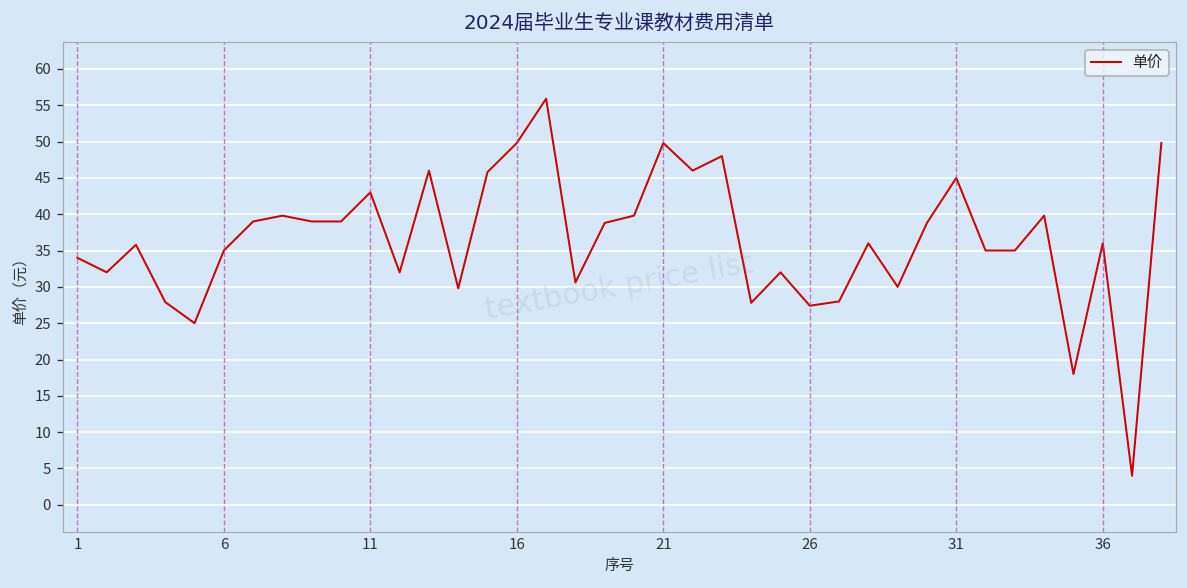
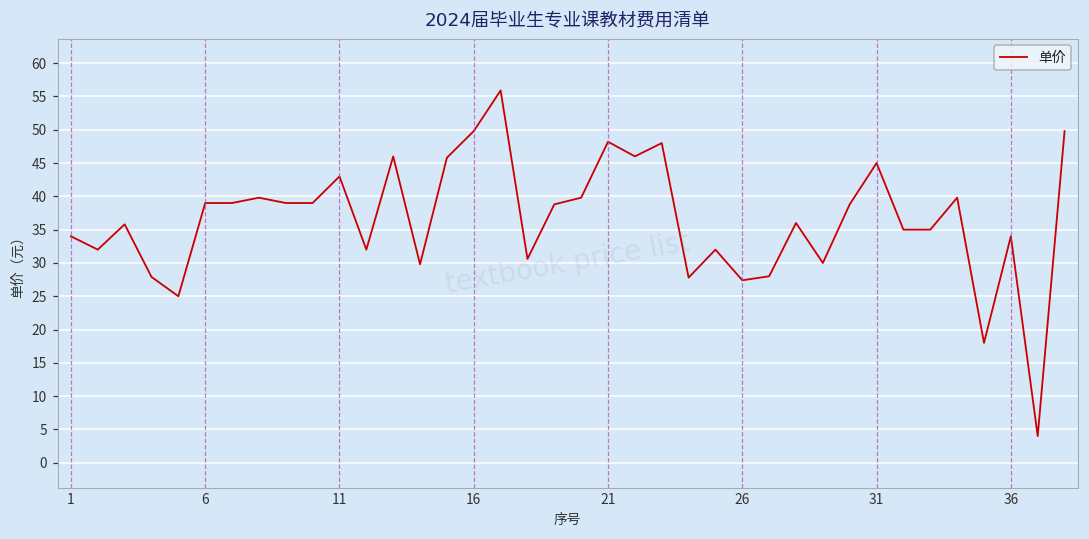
  {
    "1": 34,
-   "6": 35,
+   "6": 39,
    "11": 43,
    "16": 50,
-   "21": 50,
+   "21": 48,
    "26": 27,
    "31": 45,
-   "36": 36
+   "36": 34
  }
